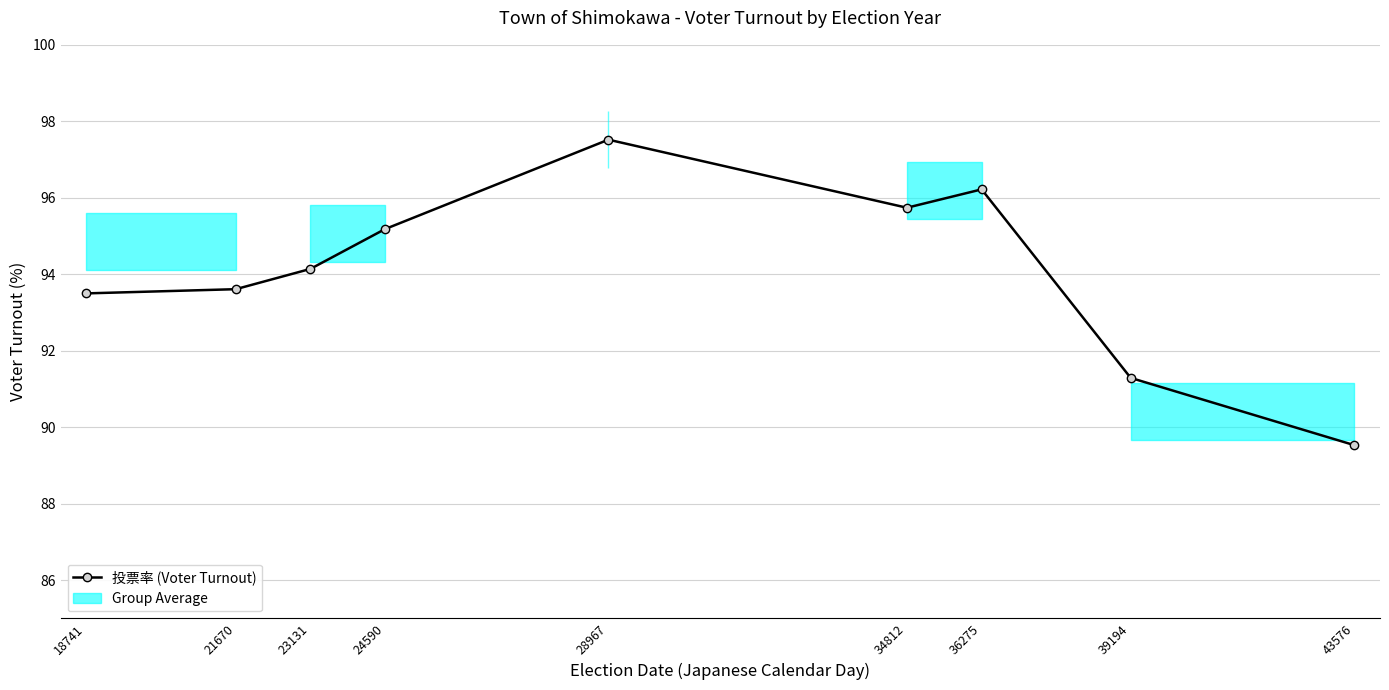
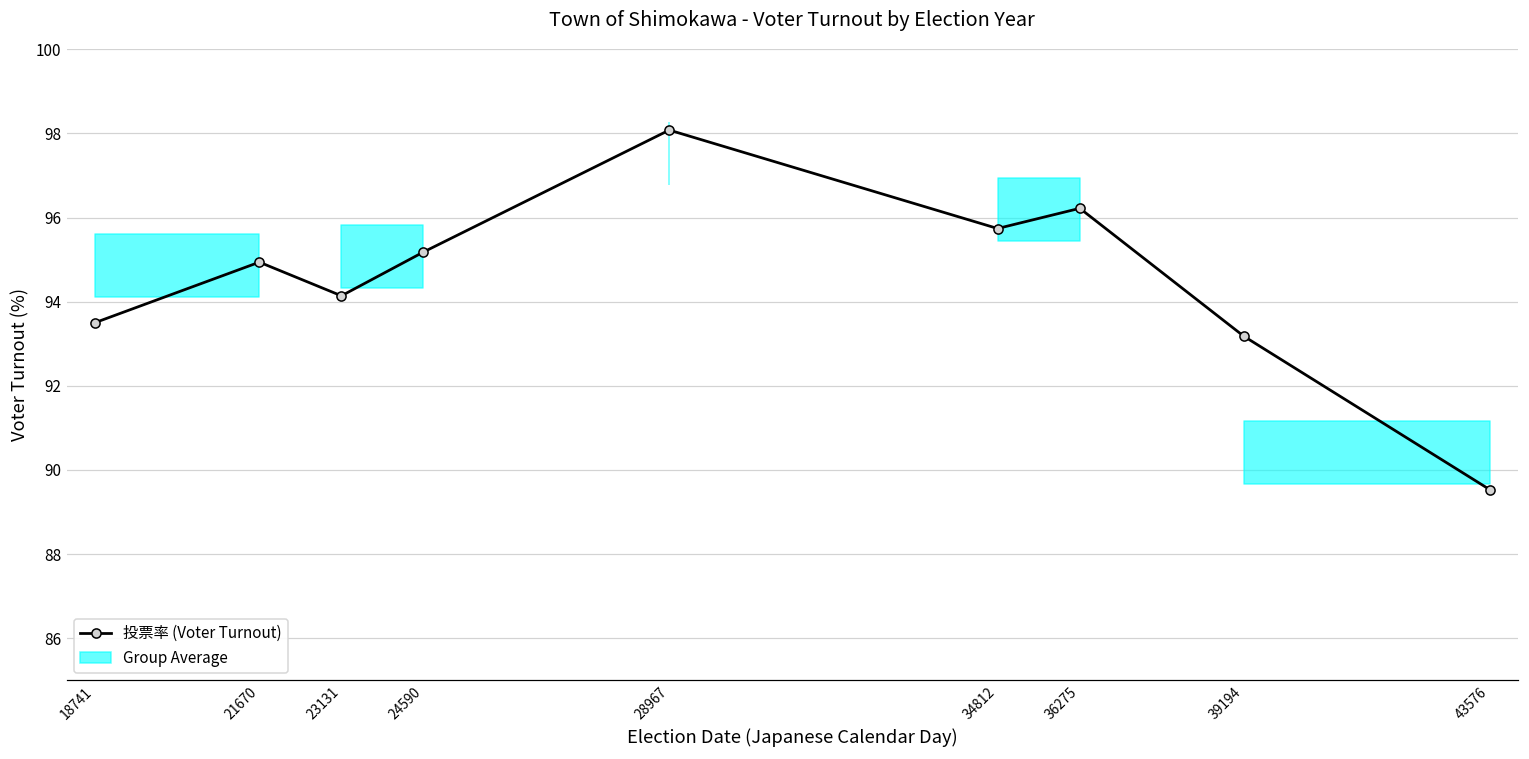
  {
    "投票率 (Voter Turnout)": {
      "18741": 93.5,
-     "21670": 93.6,
+     "21670": 94.9,
      "23131": 94.1,
      "24590": 95.2,
-     "28967": 97.5,
+     "28967": 98.1,
      "34812": 95.7,
      "36275": 96.2,
-     "39194": 91.3,
+     "39194": 93.2,
      "43576": 89.5
    }
  }
